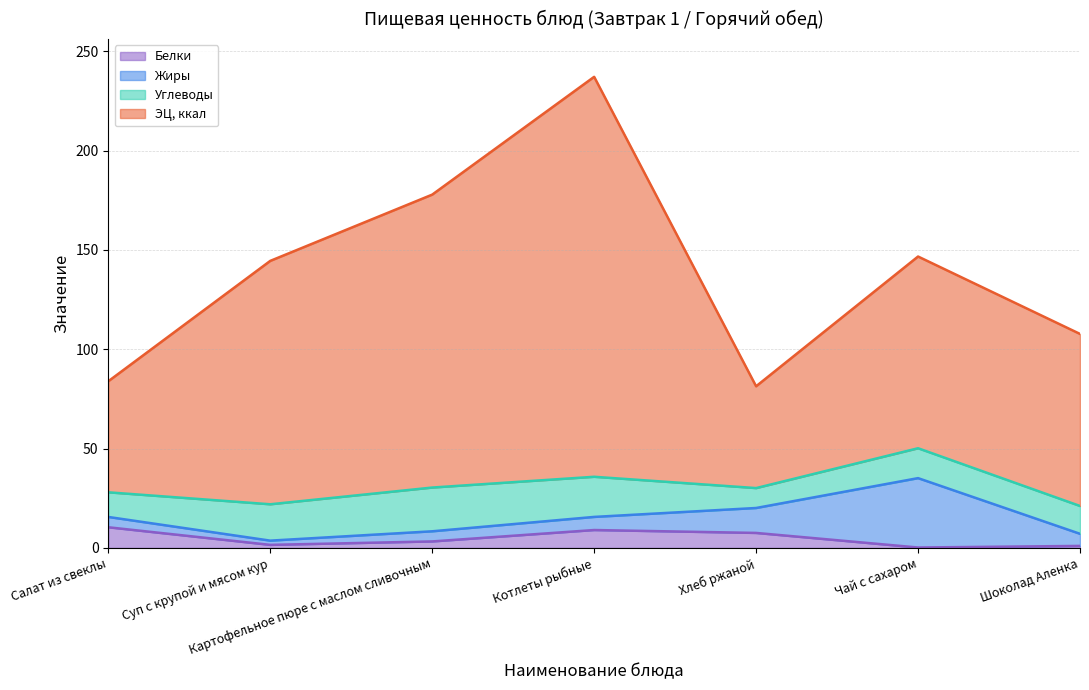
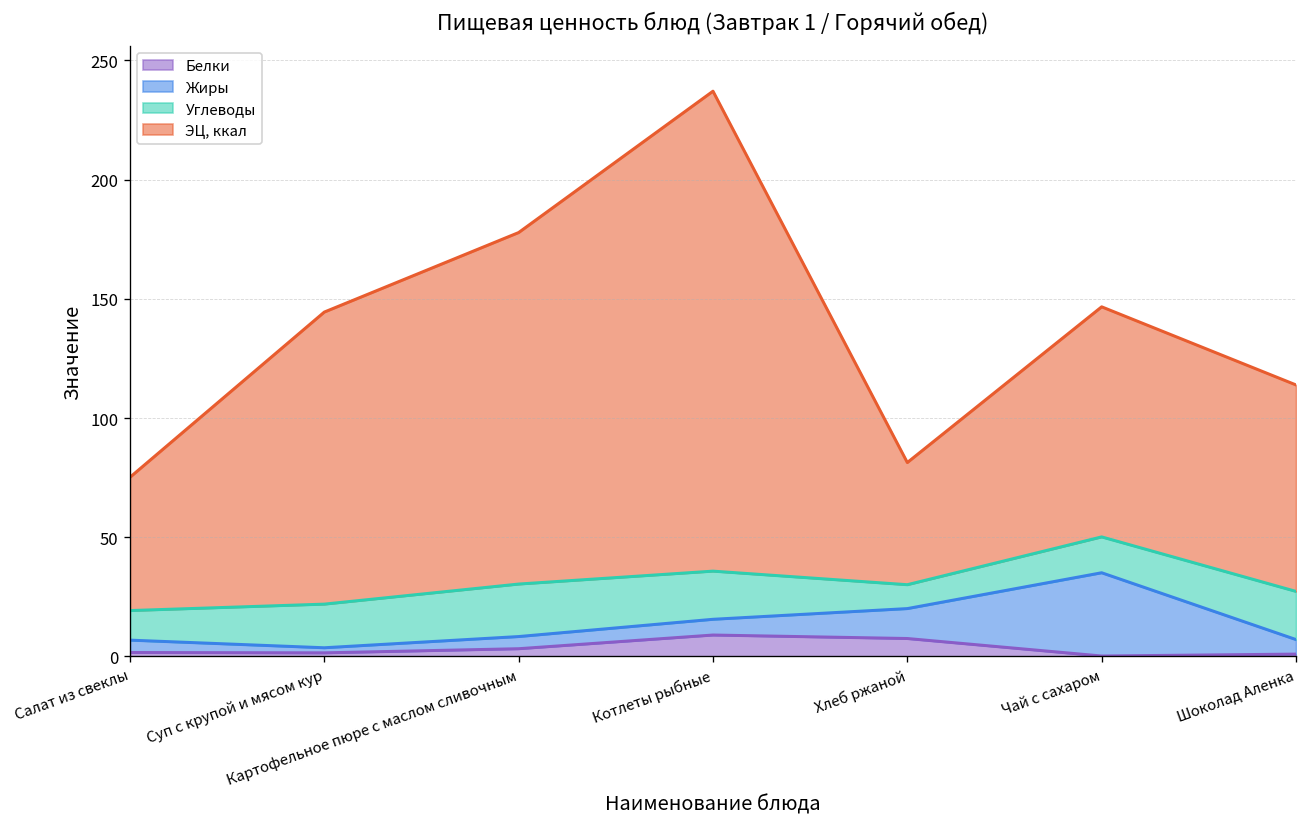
  {
    "Белки": {
-     "Салат из свеклы": 10,
+     "Салат из свеклы": 2,
      "Суп с крупой и мясом кур": 2,
      "Картофельное пюре с маслом сливочным": 3,
      "Котлеты рыбные": 9,
      "Хлеб ржаной": 8,
      "Чай с сахаром": 0,
      "Шоколад Аленка": 1
    },
    "Жиры": {
      "Салат из свеклы": 5,
      "Суп с крупой и мясом кур": 2,
      "Картофельное пюре с маслом сливочным": 5,
      "Котлеты рыбные": 7,
      "Хлеб ржаной": 13,
      "Чай с сахаром": 35,
      "Шоколад Аленка": 6
    },
    "Углеводы": {
      "Салат из свеклы": 12,
      "Суп с крупой и мясом кур": 18,
      "Картофельное пюре с маслом сливочным": 22,
      "Котлеты рыбные": 20,
      "Хлеб ржаной": 10,
      "Чай с сахаром": 15,
-     "Шоколад Аленка": 14
+     "Шоколад Аленка": 20
    },
    "ЭЦ, ккал": {
      "Салат из свеклы": 56,
      "Суп с крупой и мясом кур": 123,
      "Картофельное пюре с маслом сливочным": 147,
      "Котлеты рыбные": 201,
      "Хлеб ржаной": 51,
      "Чай с сахаром": 97,
      "Шоколад Аленка": 87
    }
  }
